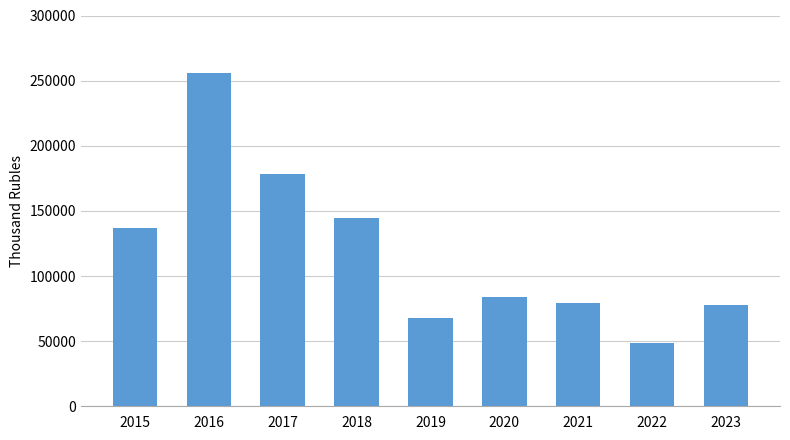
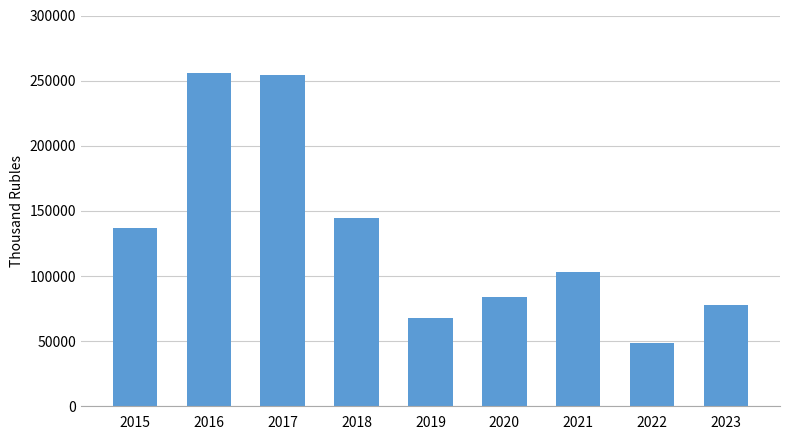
  {
    "2015": 137000,
    "2016": 256000,
-   "2017": 178000,
+   "2017": 254000,
    "2018": 144000,
    "2019": 68000,
    "2020": 84000,
-   "2021": 79000,
+   "2021": 103000,
    "2022": 49000,
    "2023": 78000
  }
